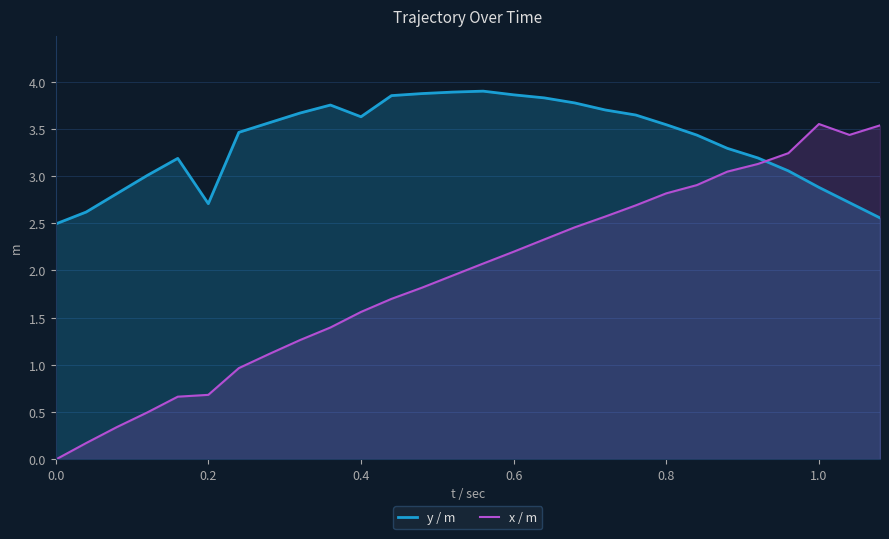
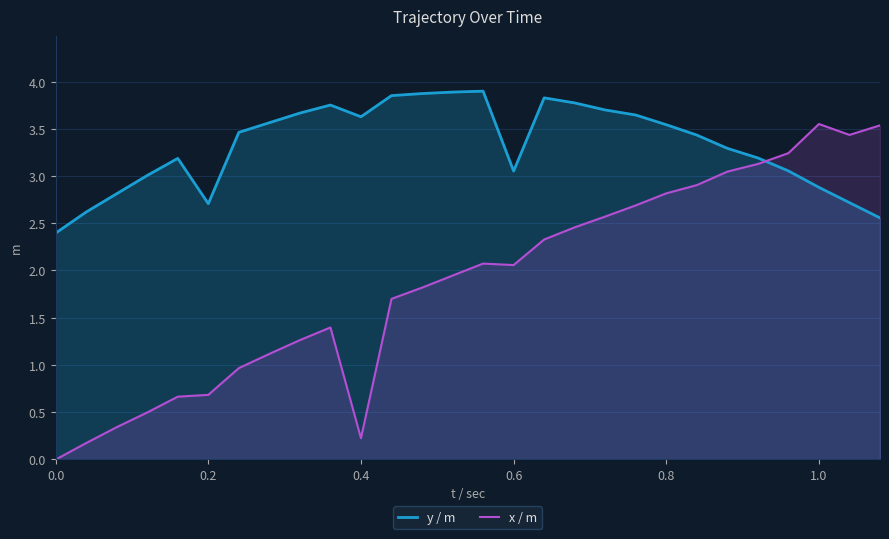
  {
    "y / m": {
-     "0.0": 2.5,
+     "0.0": 2.4,
      "0.2": 2.7,
      "0.4": 3.6,
-     "0.6": 3.9,
+     "0.6": 3.1,
      "0.8": 3.5,
      "1.0": 2.9
    },
    "x / m": {
      "0.0": 0.0,
      "0.2": 0.7,
-     "0.4": 1.6,
-     "0.6": 2.2,
+     "0.4": 0.2,
+     "0.6": 2.1,
      "0.8": 2.8,
      "1.0": 3.6
    }
  }
